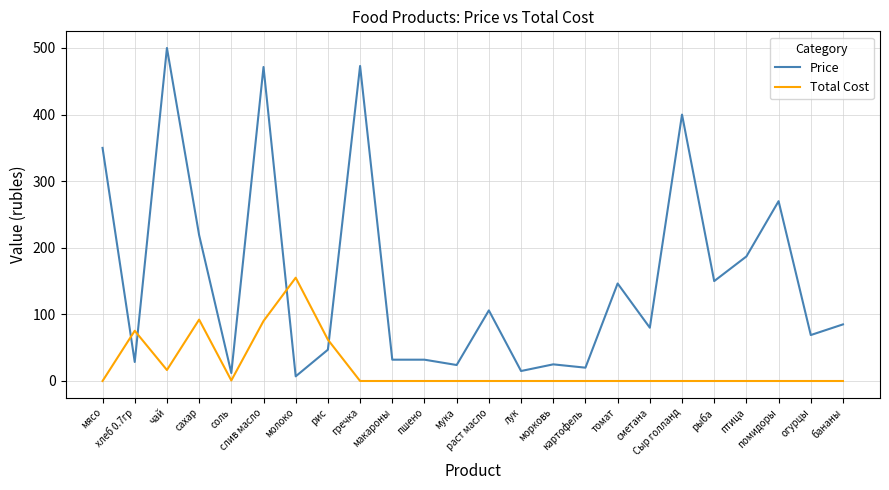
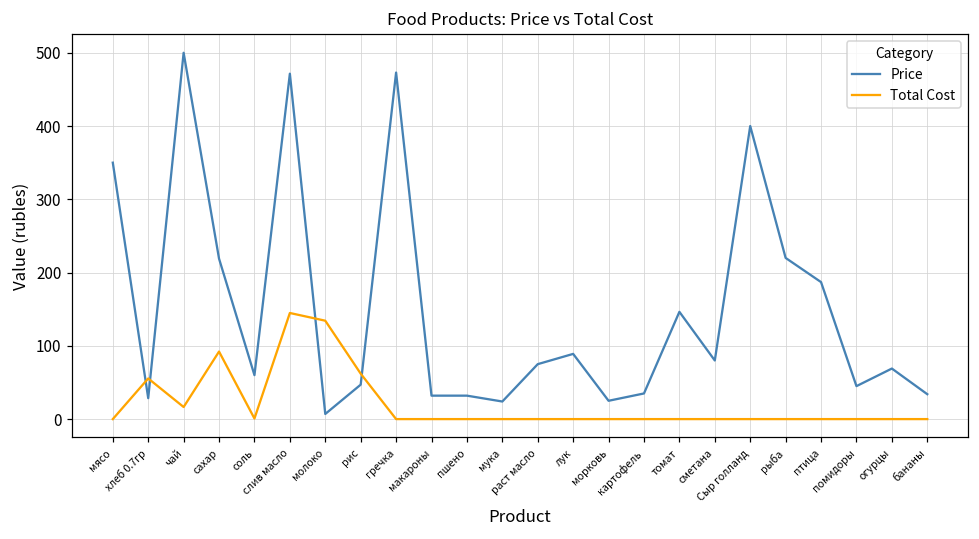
  {
    "Price": {
      "мясо": 350,
      "хлеб 0.7гр": 30,
      "чай": 500,
      "сахар": 220,
-     "соль": 10,
+     "соль": 60,
      "слив масло": 470,
      "молоко": 10,
      "рис": 50,
      "гречка": 470,
      "макароны": 30,
      "пшено": 30,
      "мука": 20,
-     "раст масло": 110,
-     "лук": 20,
+     "раст масло": 80,
+     "лук": 90,
      "морковь": 30,
-     "картофель": 20,
+     "картофель": 40,
      "томат": 150,
      "сметана": 80,
      "Сыр голланд": 400,
-     "рыба": 150,
+     "рыба": 220,
      "птица": 190,
-     "помидоры": 270,
+     "помидоры": 50,
      "огурцы": 70,
-     "бананы": 90
+     "бананы": 30
    },
    "Total Cost": {
      "мясо": 0,
-     "хлеб 0.7гр": 80,
+     "хлеб 0.7гр": 60,
      "чай": 20,
      "сахар": 90,
      "соль": 0,
-     "слив масло": 90,
-     "молоко": 160,
+     "слив масло": 140,
+     "молоко": 130,
      "рис": 60,
      "гречка": 0,
      "макароны": 0,
      "пшено": 0,
      "мука": 0,
      "раст масло": 0,
      "лук": 0,
      "морковь": 0,
      "картофель": 0,
      "томат": 0,
      "сметана": 0,
      "Сыр голланд": 0,
      "рыба": 0,
      "птица": 0,
      "помидоры": 0,
      "огурцы": 0,
      "бананы": 0
    }
  }
